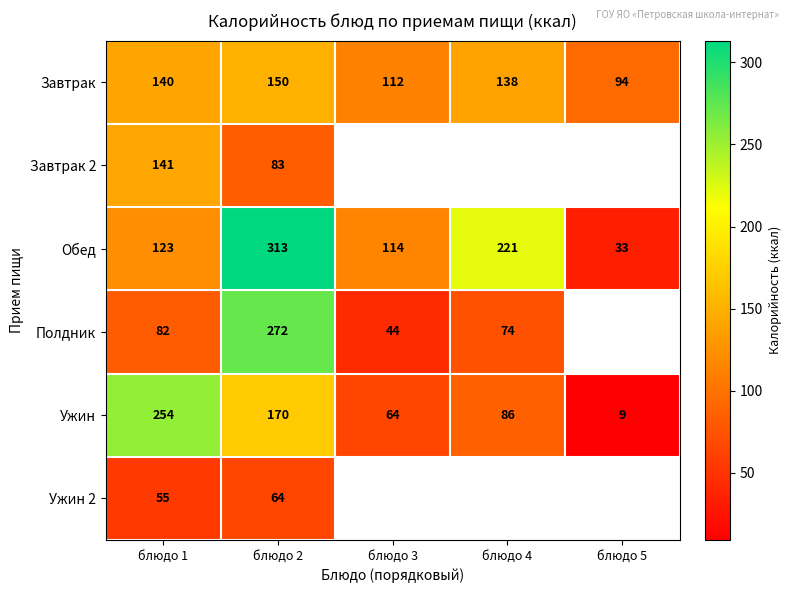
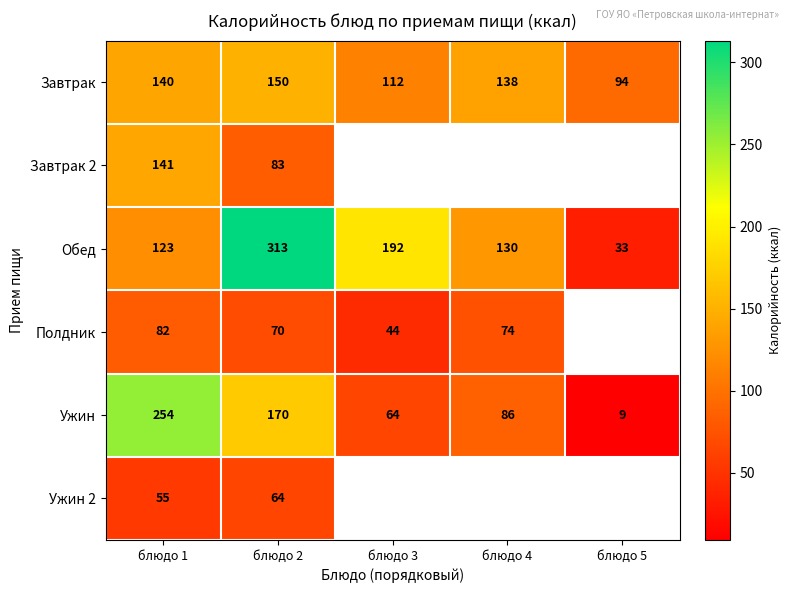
  {
    "Завтрак": {
      "блюдо 1": 140,
      "блюдо 2": 150,
      "блюдо 3": 112,
      "блюдо 4": 138,
      "блюдо 5": 94
    },
    "Завтрак 2": {
      "блюдо 1": 141,
      "блюдо 2": 83
    },
    "Обед": {
      "блюдо 1": 123,
      "блюдо 2": 313,
-     "блюдо 3": 114,
-     "блюдо 4": 221,
+     "блюдо 3": 192,
+     "блюдо 4": 130,
      "блюдо 5": 33
    },
    "Полдник": {
      "блюдо 1": 82,
-     "блюдо 2": 272,
+     "блюдо 2": 70,
      "блюдо 3": 44,
      "блюдо 4": 74
    },
    "Ужин": {
      "блюдо 1": 254,
      "блюдо 2": 170,
      "блюдо 3": 64,
      "блюдо 4": 86,
      "блюдо 5": 9
    },
    "Ужин 2": {
      "блюдо 1": 55,
      "блюдо 2": 64
    }
  }
